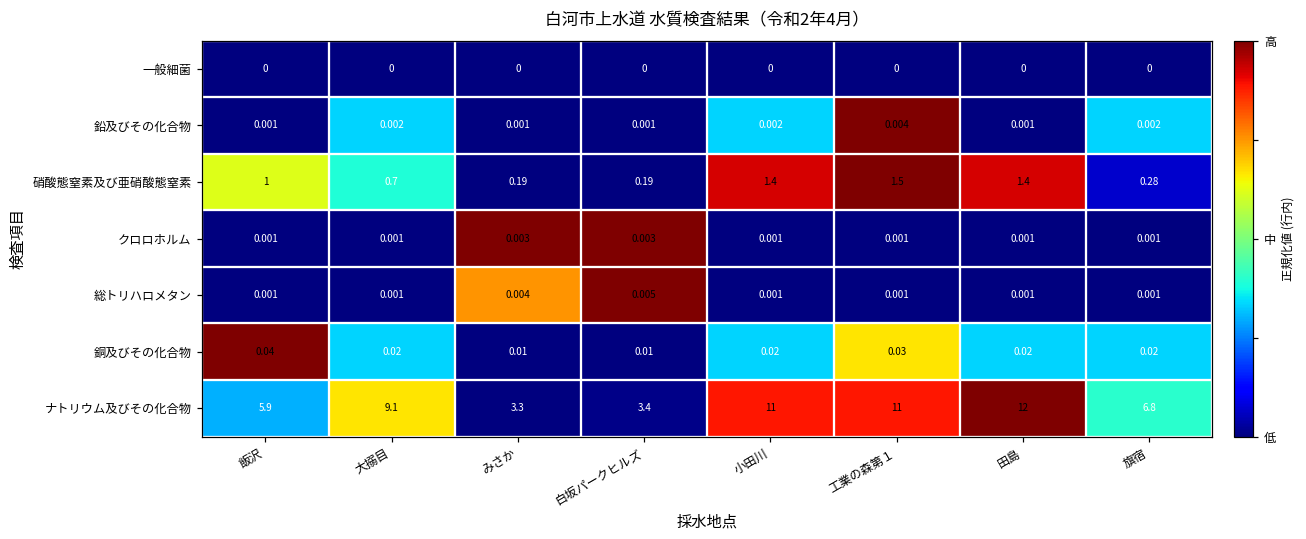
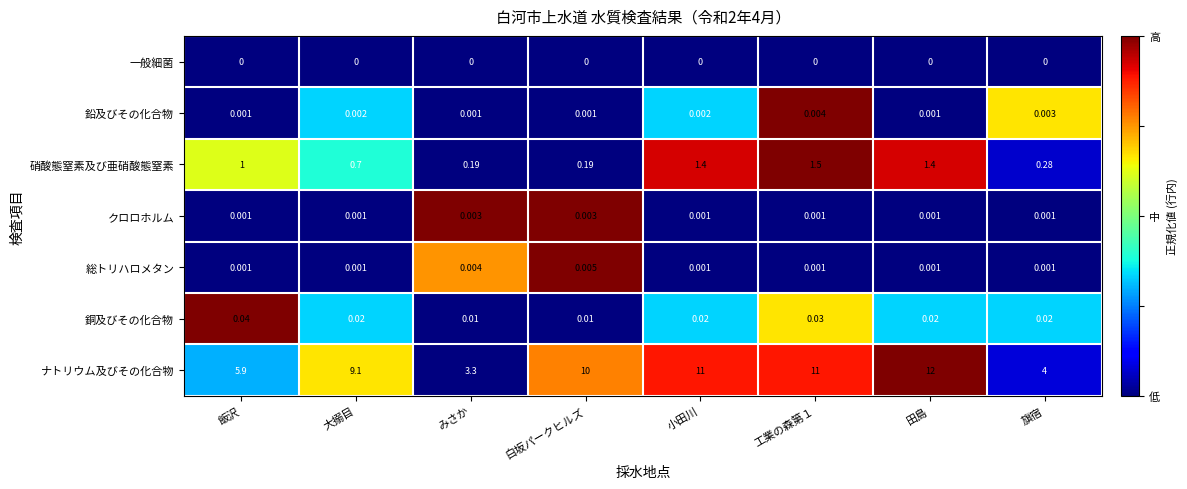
  {
    "一般細菌": {
      "飯沢": 0,
      "大搦目": 0,
      "みさか": 0,
      "白坂パークヒルズ": 0,
      "小田川": 0,
      "工業の森第１": 0,
      "田島": 0,
      "旗宿": 0
    },
    "鉛及びその化合物": {
      "飯沢": 0.001,
      "大搦目": 0.002,
      "みさか": 0.001,
      "白坂パークヒルズ": 0.001,
      "小田川": 0.002,
      "工業の森第１": 0.004,
      "田島": 0.001,
-     "旗宿": 0.002
+     "旗宿": 0.003
    },
    "硝酸態窒素及び亜硝酸態窒素": {
      "飯沢": 1,
      "大搦目": 0.7,
      "みさか": 0.19,
      "白坂パークヒルズ": 0.19,
      "小田川": 1.4,
      "工業の森第１": 1.5,
      "田島": 1.4,
      "旗宿": 0.28
    },
    "クロロホルム": {
      "飯沢": 0.001,
      "大搦目": 0.001,
      "みさか": 0.003,
      "白坂パークヒルズ": 0.003,
      "小田川": 0.001,
      "工業の森第１": 0.001,
      "田島": 0.001,
      "旗宿": 0.001
    },
    "総トリハロメタン": {
      "飯沢": 0.001,
      "大搦目": 0.001,
      "みさか": 0.004,
      "白坂パークヒルズ": 0.005,
      "小田川": 0.001,
      "工業の森第１": 0.001,
      "田島": 0.001,
      "旗宿": 0.001
    },
    "銅及びその化合物": {
      "飯沢": 0.04,
      "大搦目": 0.02,
      "みさか": 0.01,
      "白坂パークヒルズ": 0.01,
      "小田川": 0.02,
      "工業の森第１": 0.03,
      "田島": 0.02,
      "旗宿": 0.02
    },
    "ナトリウム及びその化合物": {
      "飯沢": 5.9,
      "大搦目": 9.1,
      "みさか": 3.3,
-     "白坂パークヒルズ": 3.4,
+     "白坂パークヒルズ": 10,
      "小田川": 11,
      "工業の森第１": 11,
      "田島": 12,
-     "旗宿": 6.8
+     "旗宿": 4
    }
  }
